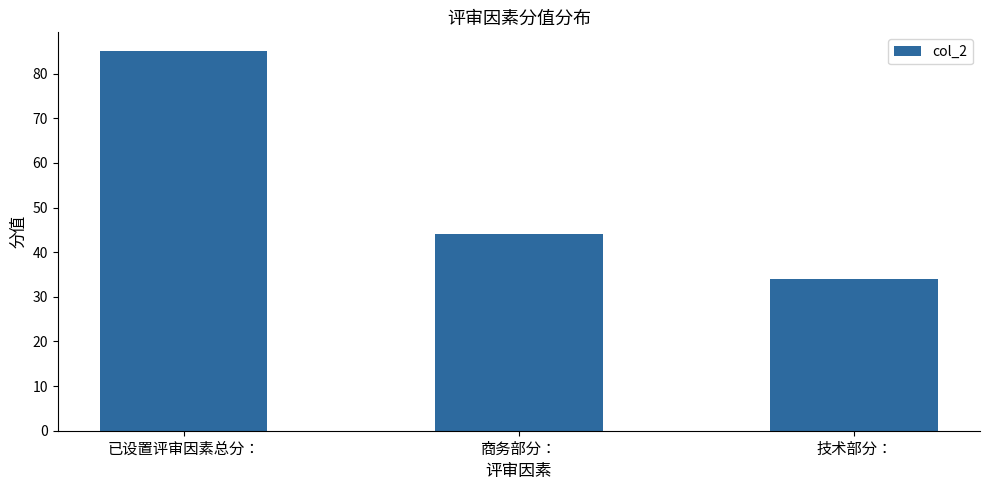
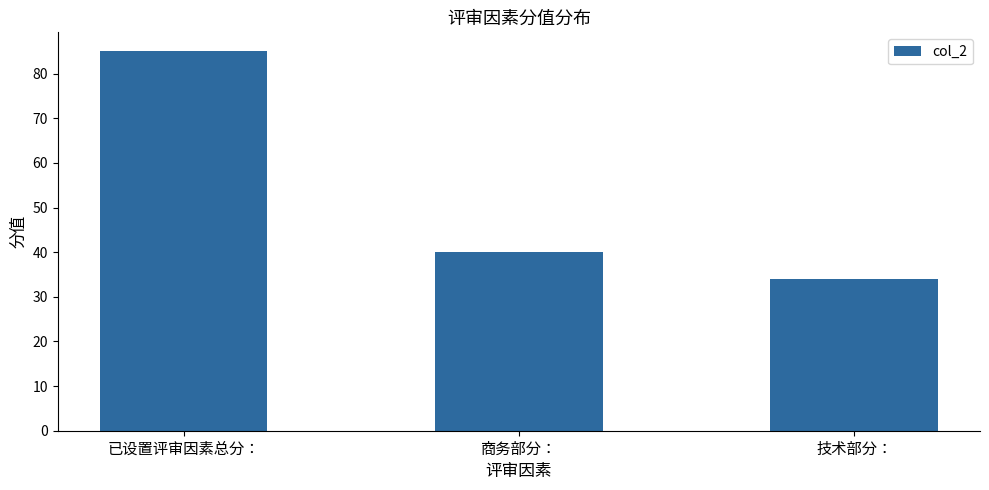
  {
    "已设置评审因素总分：": 85,
-   "商务部分：": 44,
+   "商务部分：": 40,
    "技术部分：": 34
  }
